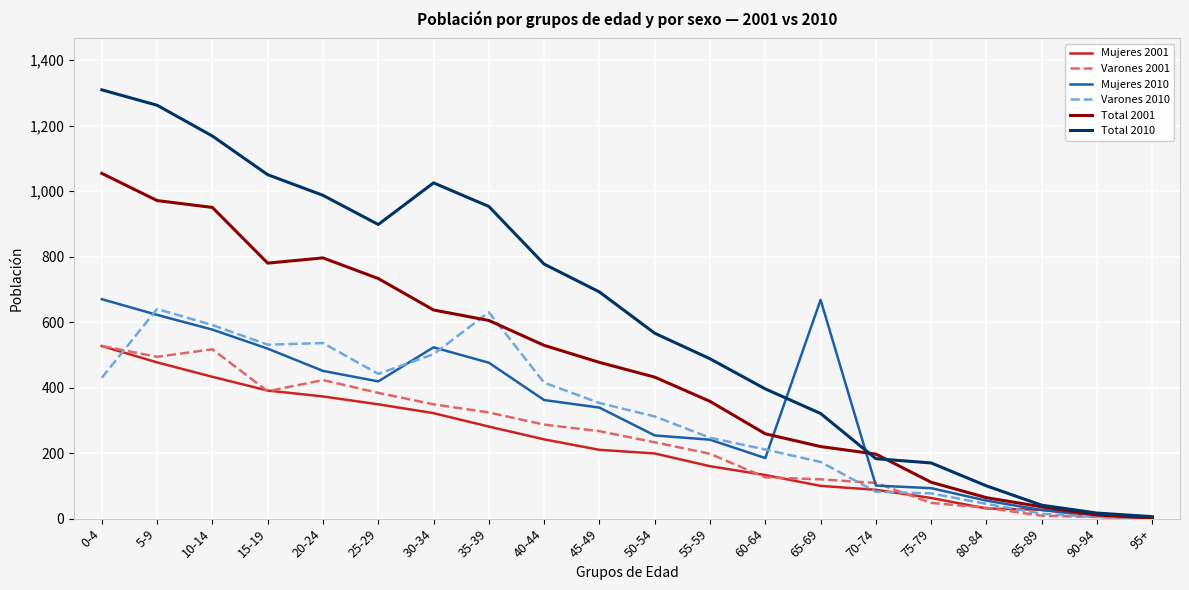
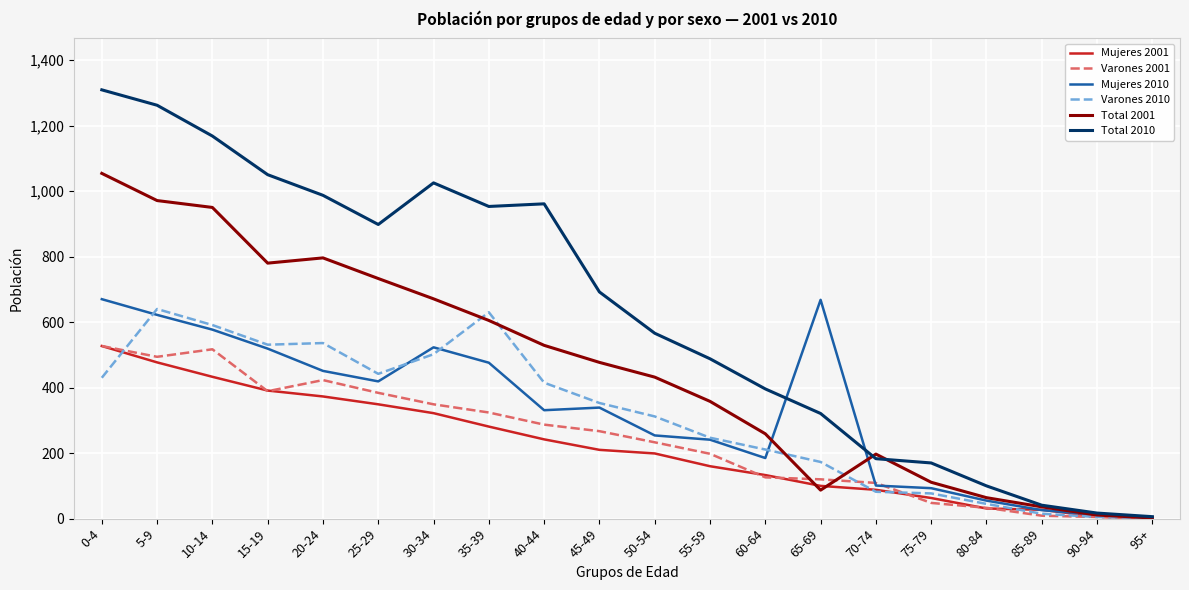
  {
    "Mujeres 2001": {
      "5-9": "480",
      "10-14": "430",
      "20-24": "370",
      "25-29": "350",
      "30-34": "320",
      "35-39": "280",
      "40-44": "240",
      "45-49": "210",
      "50-54": "200",
      "55-59": "160",
      "65-69": "100",
      "75-79": "60"
    },
    "Varones 2001": {
      "5-9": "490",
      "10-14": "520",
      "20-24": "420",
      "25-29": "380",
      "30-34": "350",
      "35-39": "320",
      "40-44": "290",
      "45-49": "270",
      "50-54": "230",
      "55-59": "200",
      "65-69": "120",
      "70-74": "110",
      "75-79": "50"
    },
    "Mujeres 2010": {
      "0-4": "670",
      "5-9": "620",
      "10-14": "580",
      "15-19": "520",
      "20-24": "450",
      "25-29": "420",
      "30-34": "520",
      "35-39": "480",
-     "40-44": "360",
+     "40-44": "330",
      "45-49": "340",
      "50-54": "250",
      "60-64": "190",
      "65-69": "670",
      "70-74": "100",
      "75-79": "90",
      "80-84": "60"
    },
    "Varones 2010": {
      "0-4": "430",
      "5-9": "640",
      "10-14": "590",
      "15-19": "530",
      "20-24": "540",
      "25-29": "440",
      "30-34": "500",
      "35-39": "630",
      "40-44": "420",
      "45-49": "350",
      "50-54": "310",
      "60-64": "210",
      "65-69": "170",
      "75-79": "80",
      "80-84": "50"
    },
    "Total 2001": {
      "0-4": "1,050",
      "5-9": "970",
      "10-14": "950",
      "15-19": "780",
      "20-24": "800",
      "25-29": "730",
-     "30-34": "640",
+     "30-34": "670",
      "35-39": "610",
      "40-44": "530",
      "45-49": "480",
      "50-54": "430",
      "55-59": "360",
      "60-64": "260",
-     "65-69": "220",
+     "65-69": "90",
      "70-74": "200",
      "75-79": "110",
      "80-84": "60"
    },
    "Total 2010": {
      "0-4": "1,310",
      "5-9": "1,260",
      "10-14": "1,170",
      "15-19": "1,050",
      "20-24": "990",
      "25-29": "900",
      "30-34": "1,030",
      "35-39": "950",
-     "40-44": "780",
+     "40-44": "960",
      "45-49": "690",
      "50-54": "570",
      "55-59": "490",
      "60-64": "400",
      "65-69": "320",
      "70-74": "180",
      "75-79": "170",
      "80-84": "100"
    }
  }
